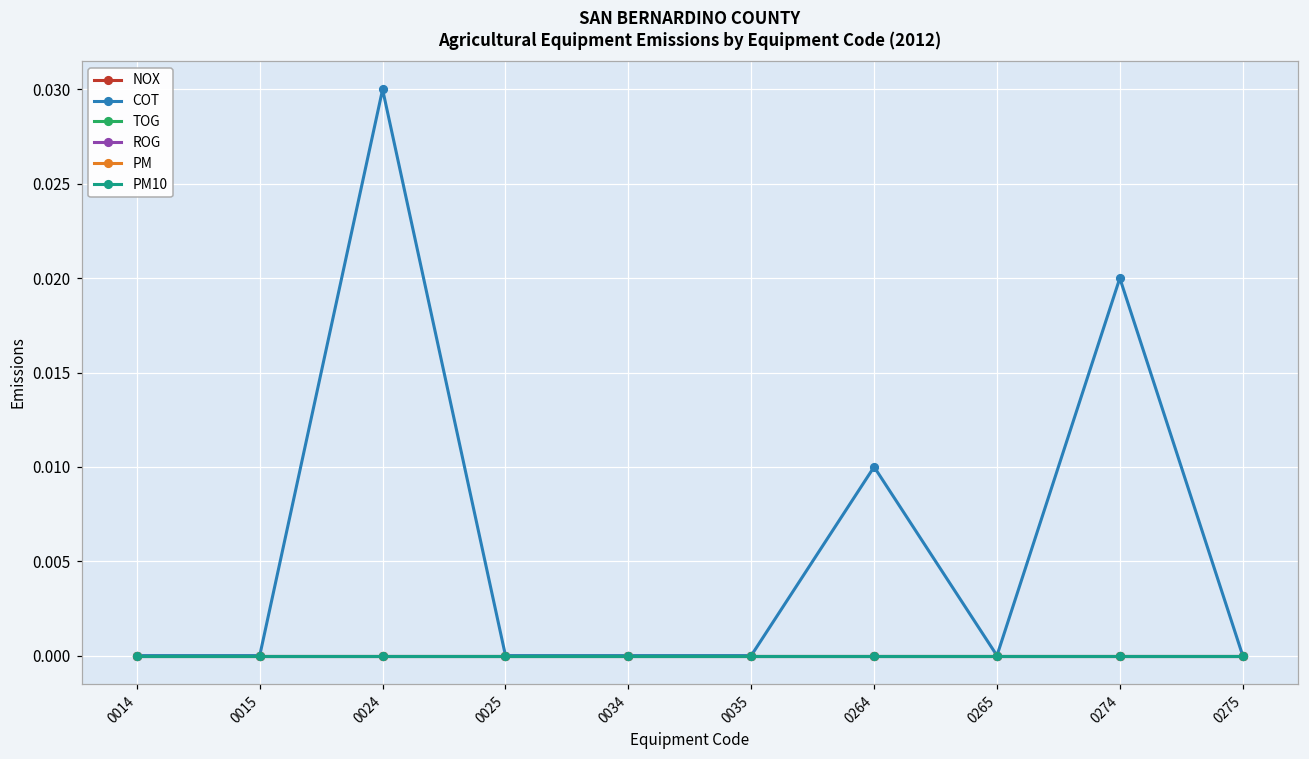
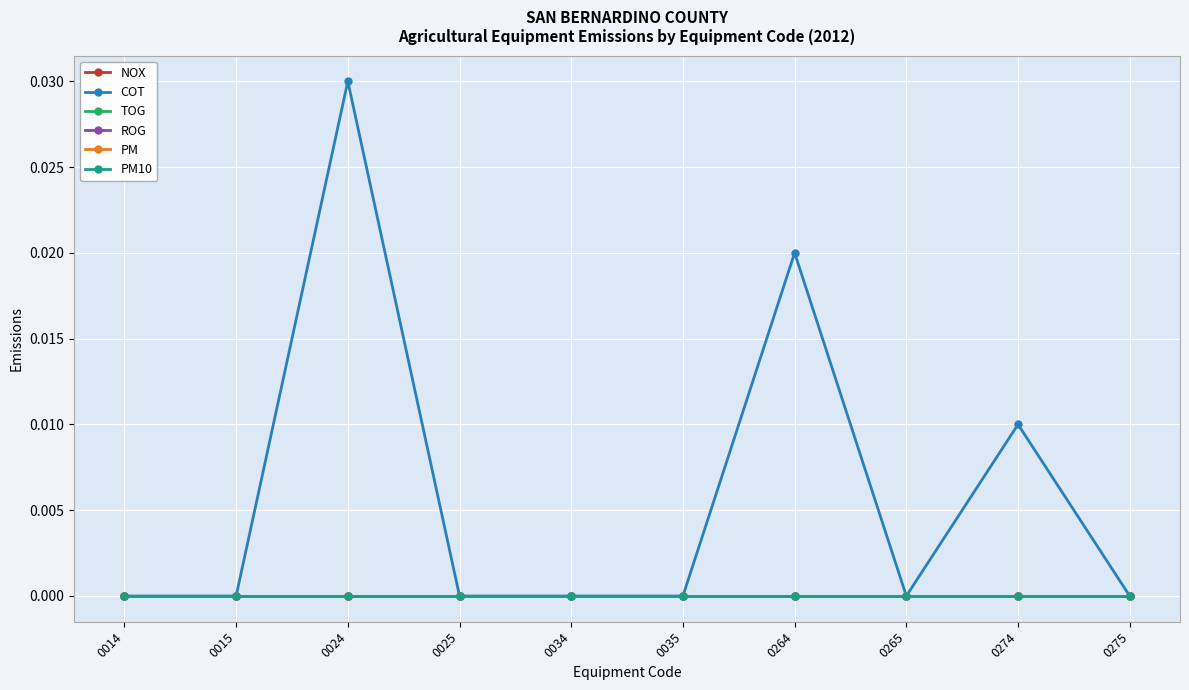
  {
    "PM10": {
      "0024": 0.00,
      "0264": 0.00,
      "0274": 0.00
    },
    "COT": {
      "0024": 0.03,
-     "0264": 0.01,
-     "0274": 0.02
+     "0264": 0.02,
+     "0274": 0.01
    }
  }
